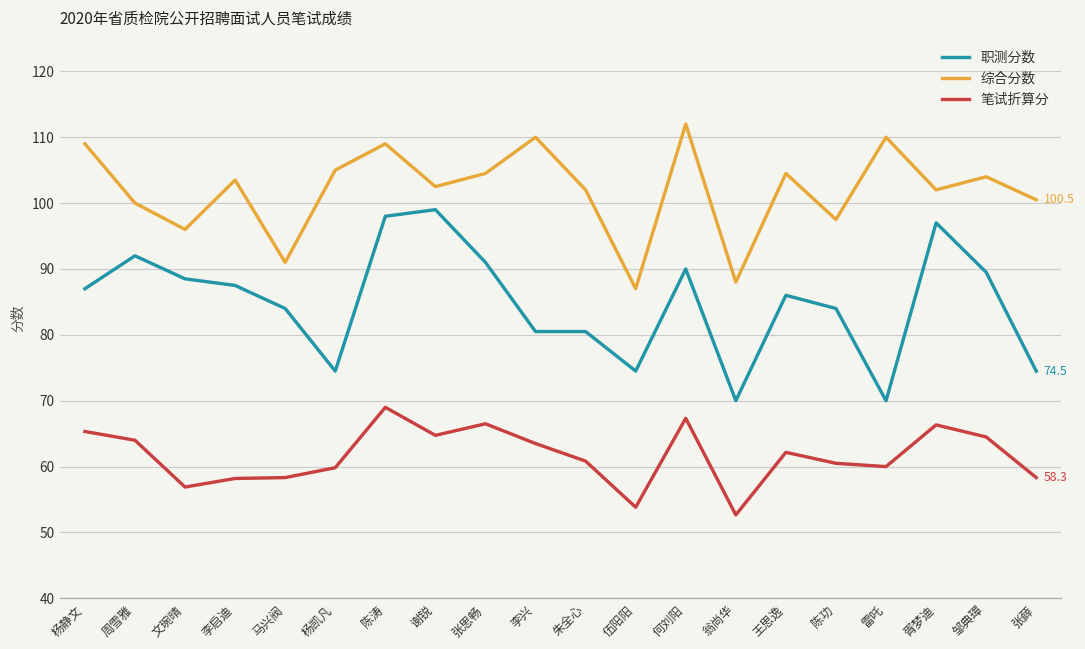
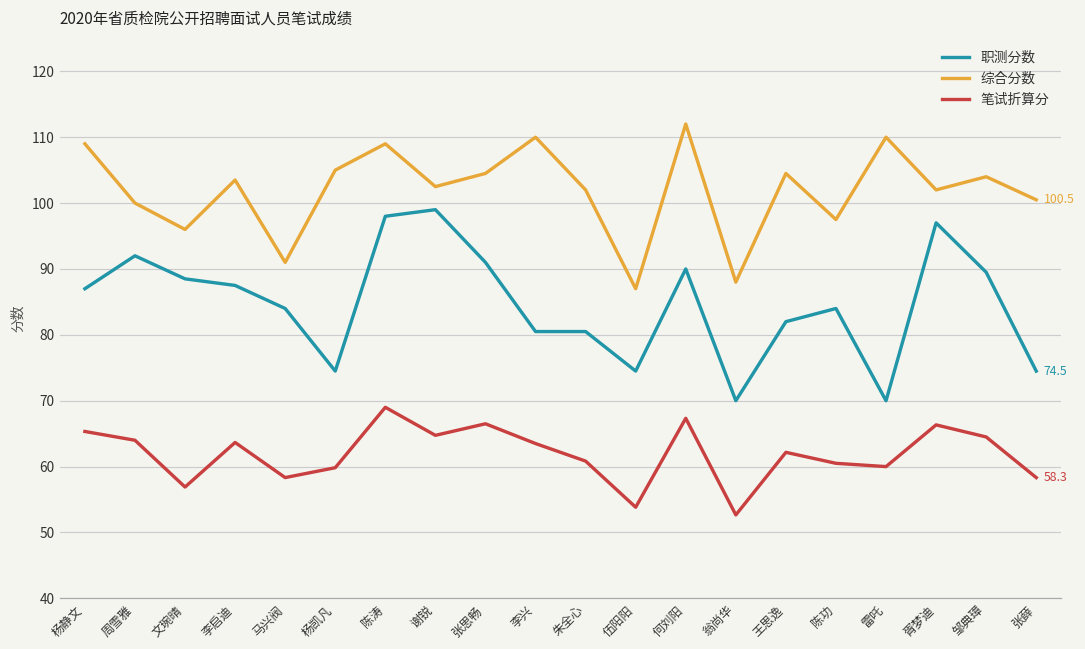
  {
    "职测分数": {
      "杨静文": 87,
      "周雪雅": 92,
      "文琬晴": 89,
      "李启迪": 88,
      "马兴阀": 84,
      "杨凯凡": 75,
      "陈涛": 98,
      "谢锐": 99,
      "张思畅": 91,
      "李兴": 81,
      "朱全心": 81,
      "伍阳阳": 75,
      "何刘阳": 90,
      "翁尚华": 70,
-     "王思逸": 86,
+     "王思逸": 82,
      "陈功": 84,
      "雷吒": 70,
      "胥梦迪": 97,
      "邹典璋": 90
    },
    "综合分数": {
      "张薛": 100.5
    },
    "笔试折算分": {
      "杨静文": 65,
      "周雪雅": 64,
      "文琬晴": 57,
-     "李启迪": 58,
+     "李启迪": 64,
      "马兴阀": 58,
      "杨凯凡": 60,
      "陈涛": 69,
      "谢锐": 65,
      "张思畅": 67,
      "李兴": 64,
      "朱全心": 61,
      "伍阳阳": 54,
      "何刘阳": 67,
      "翁尚华": 53,
      "王思逸": 62,
      "陈功": 61,
      "雷吒": 60,
      "胥梦迪": 66,
      "邹典璋": 65
    }
  }
